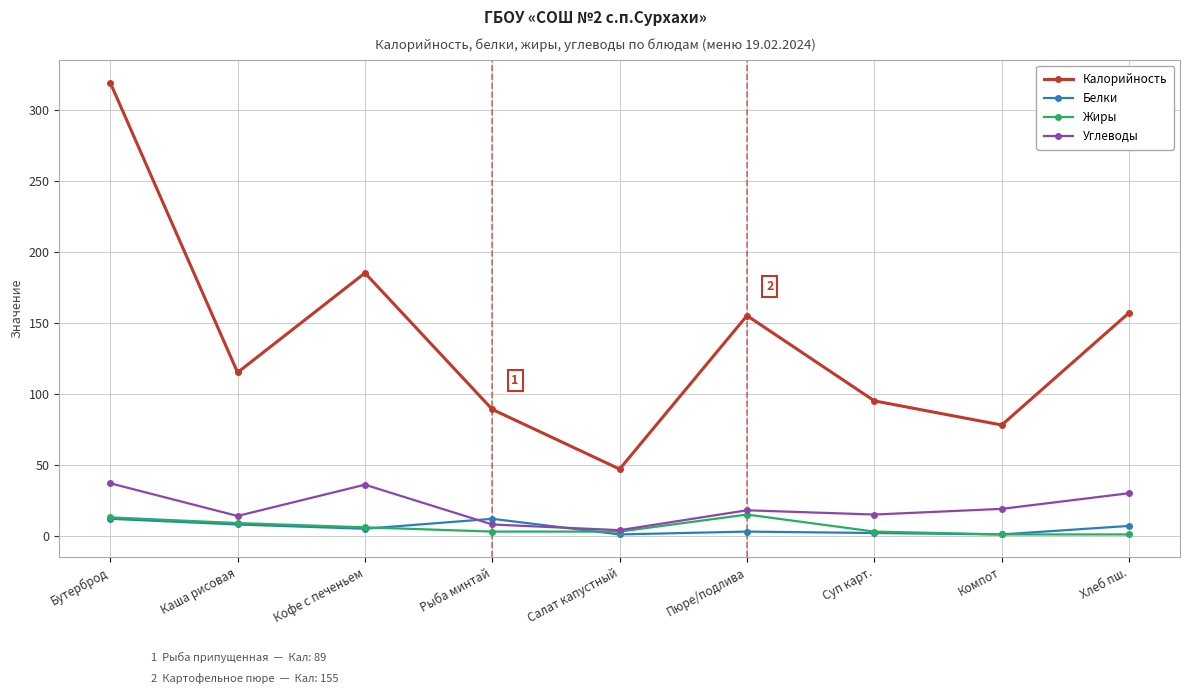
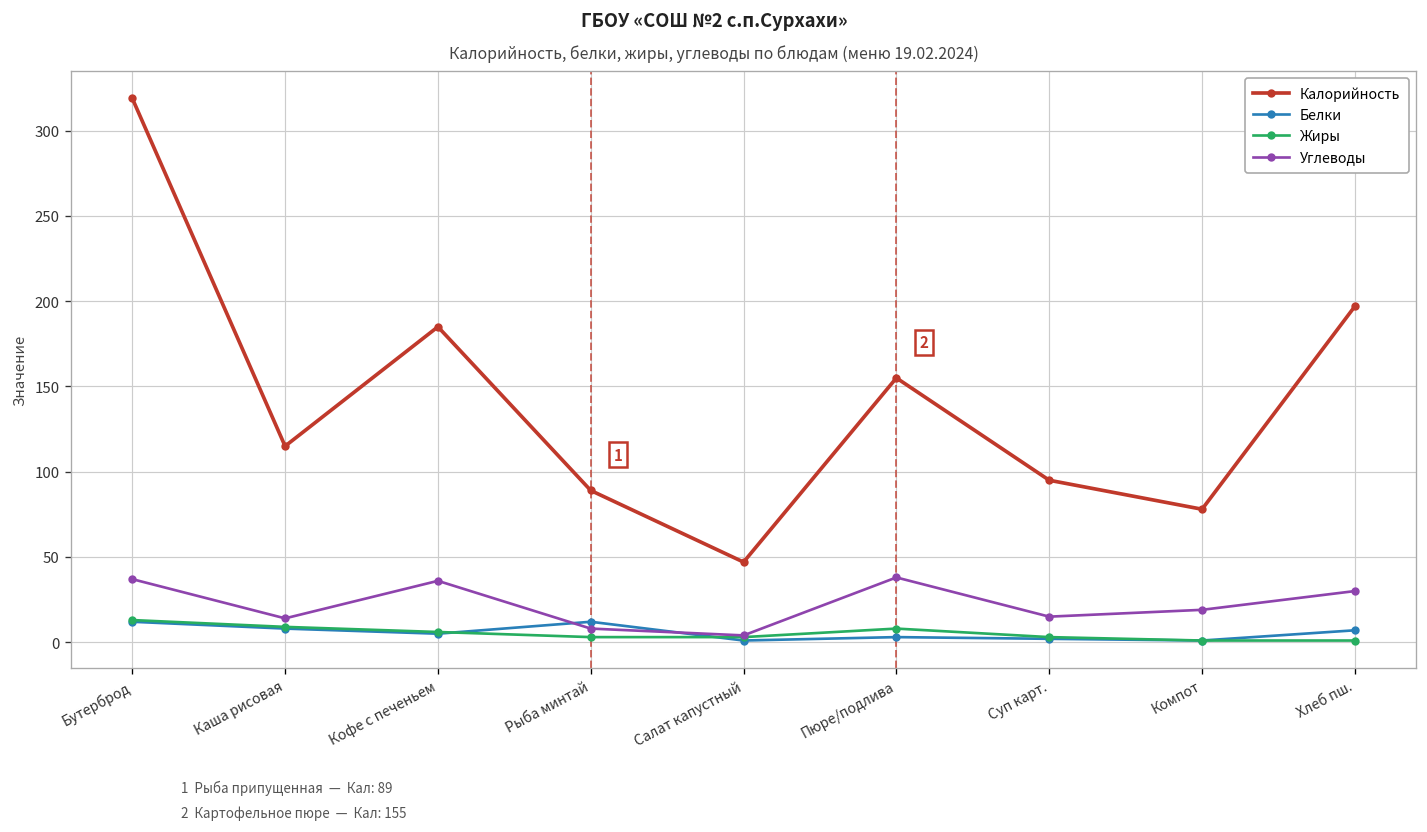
  {
    "Калорийность": {
      "Бутерброд": 319,
      "Каша рисовая": 115,
      "Кофе с печеньем": 185,
      "Рыба минтай": 89,
      "Салат капустный": 47,
      "Пюре/подлива": 155,
      "Суп карт.": 95,
      "Компот": 78,
-     "Хлеб пш.": 157
+     "Хлеб пш.": 197
    },
    "Белки": {
      "Рыба минтай": 12,
      "Салат капустный": 1,
      "Пюре/подлива": 3,
      "Хлеб пш.": 7
    },
    "Жиры": {
      "Рыба минтай": 3,
-     "Пюре/подлива": 15,
+     "Пюре/подлива": 8,
      "Хлеб пш.": 1
    },
    "Углеводы": {
      "Бутерброд": 37,
      "Каша рисовая": 14,
      "Кофе с печеньем": 36,
      "Рыба минтай": 8,
-     "Пюре/подлива": 18,
+     "Пюре/подлива": 38,
      "Суп карт.": 15,
      "Компот": 19,
      "Хлеб пш.": 30
    }
  }
